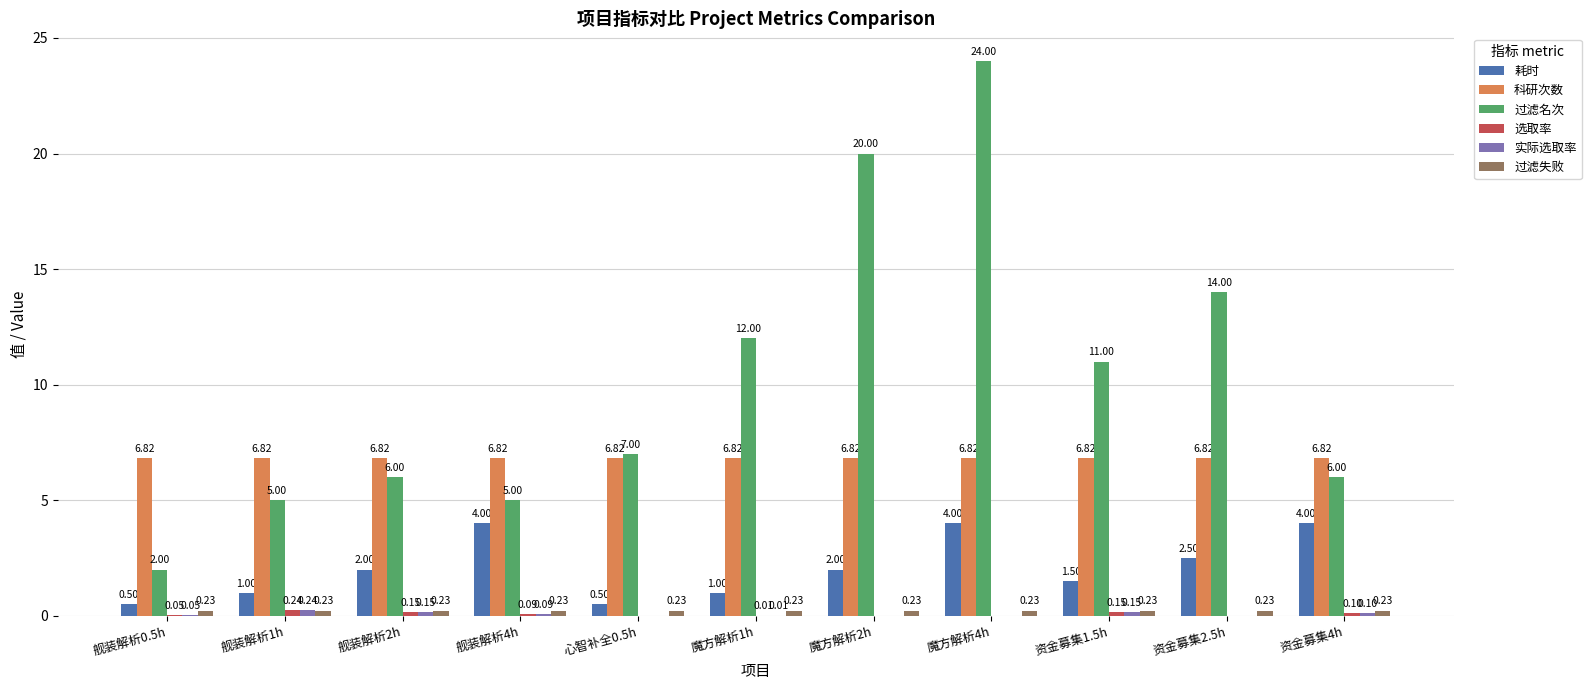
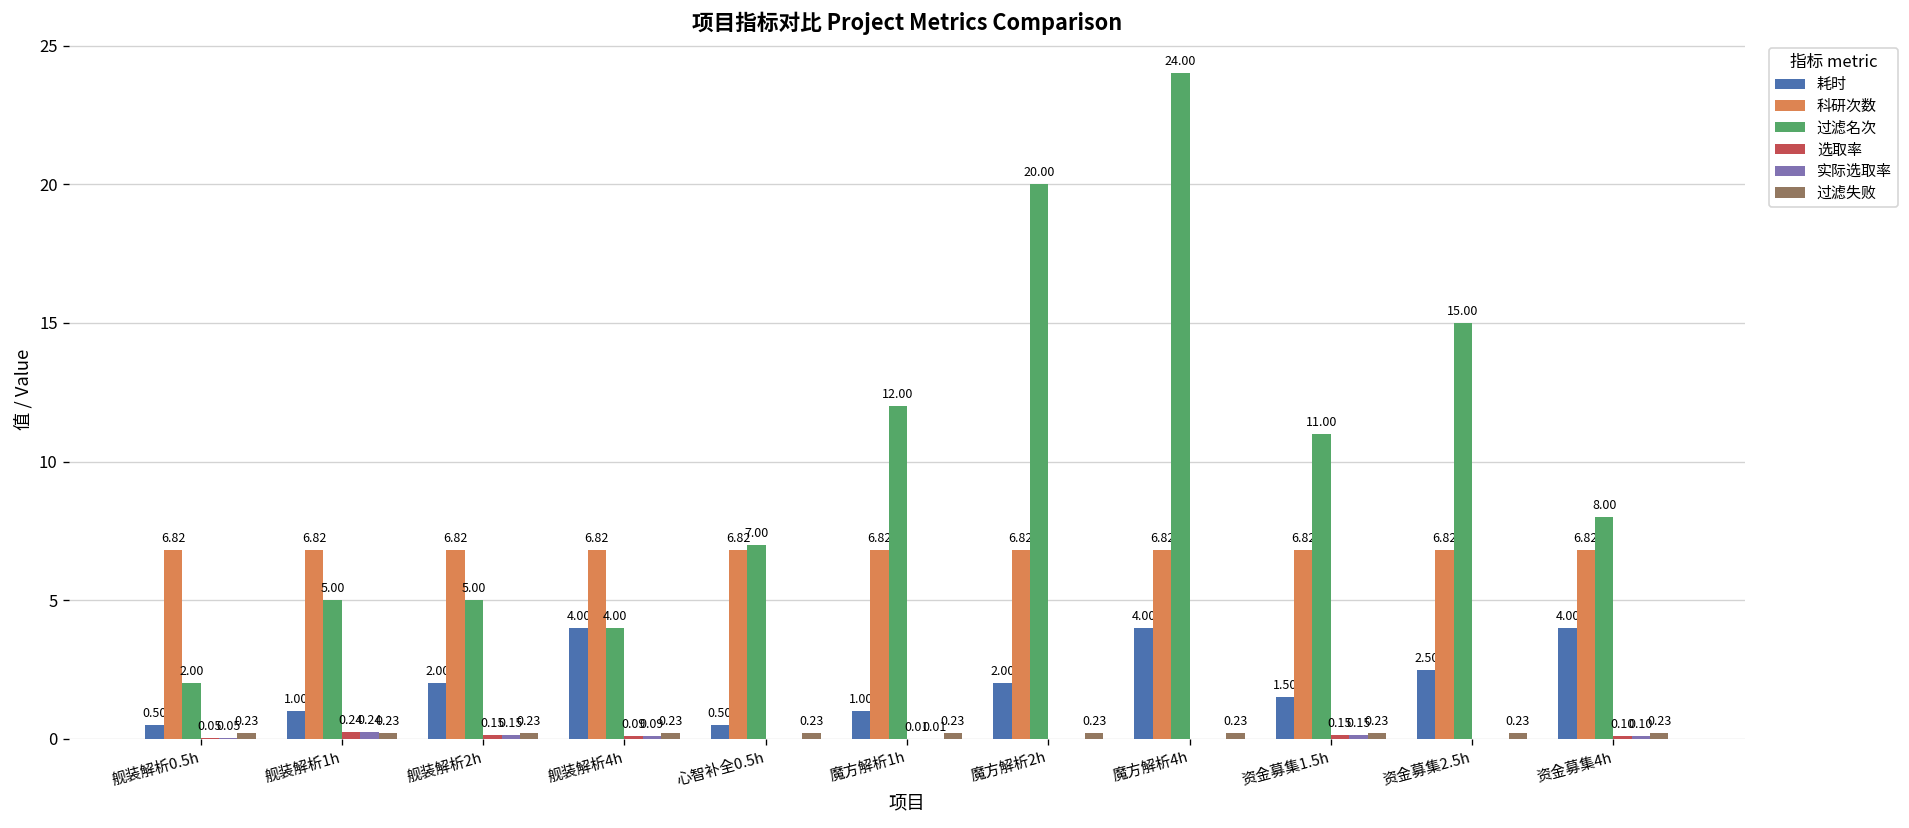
  {
    "过滤名次": {
      "舰装解析0.5h": 2.00,
      "舰装解析1h": 5.00,
-     "舰装解析2h": 6.00,
-     "舰装解析4h": 5.00,
+     "舰装解析2h": 5.00,
+     "舰装解析4h": 4.00,
      "心智补全0.5h": 7.00,
      "魔方解析1h": 12.00,
      "魔方解析2h": 20.00,
      "魔方解析4h": 24.00,
      "资金募集1.5h": 11.00,
-     "资金募集2.5h": 14.00,
-     "资金募集4h": 6.00
+     "资金募集2.5h": 15.00,
+     "资金募集4h": 8.00
    },
    "过滤失败": {
      "舰装解析0.5h": 0.23,
      "心智补全0.5h": 0.23,
      "魔方解析1h": 0.23,
      "魔方解析2h": 0.23,
      "魔方解析4h": 0.23,
      "资金募集2.5h": 0.23
    }
  }
